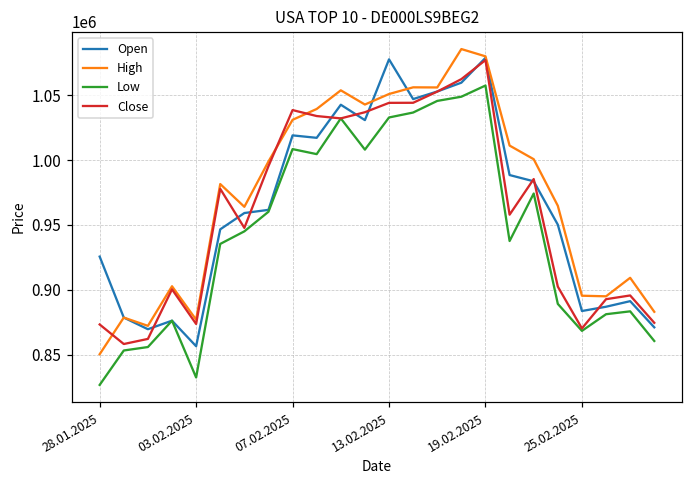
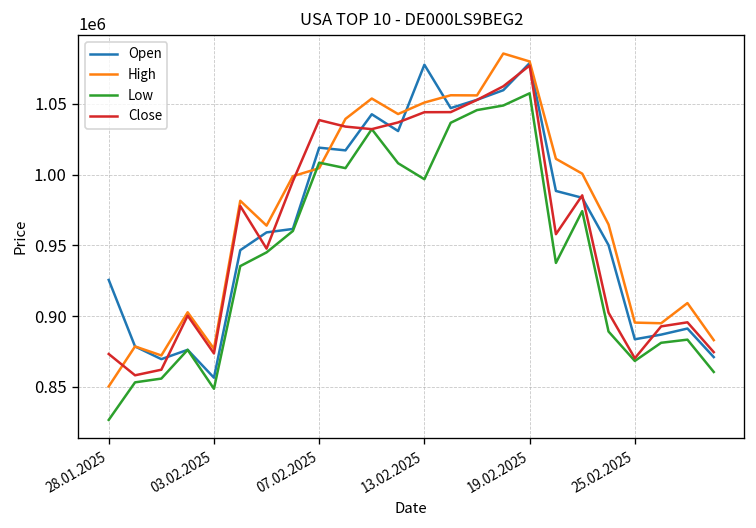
  {
    "Open": {
      "28.01.2025": 926000,
      "03.02.2025": 856000,
      "07.02.2025": 1019000,
      "13.02.2025": 1078000,
      "25.02.2025": 884000
    },
    "High": {
      "28.01.2025": 850000,
      "03.02.2025": 877000,
-     "07.02.2025": 1031000,
+     "07.02.2025": 1005000,
      "13.02.2025": 1051000,
      "25.02.2025": 895000
    },
    "Low": {
      "28.01.2025": 827000,
-     "03.02.2025": 832000,
+     "03.02.2025": 849000,
      "07.02.2025": 1008000,
-     "13.02.2025": 1033000,
+     "13.02.2025": 997000,
      "19.02.2025": 1058000
    },
    "Close": {
      "28.01.2025": 873000,
      "03.02.2025": 874000,
      "07.02.2025": 1039000,
      "13.02.2025": 1044000
    }
  }
